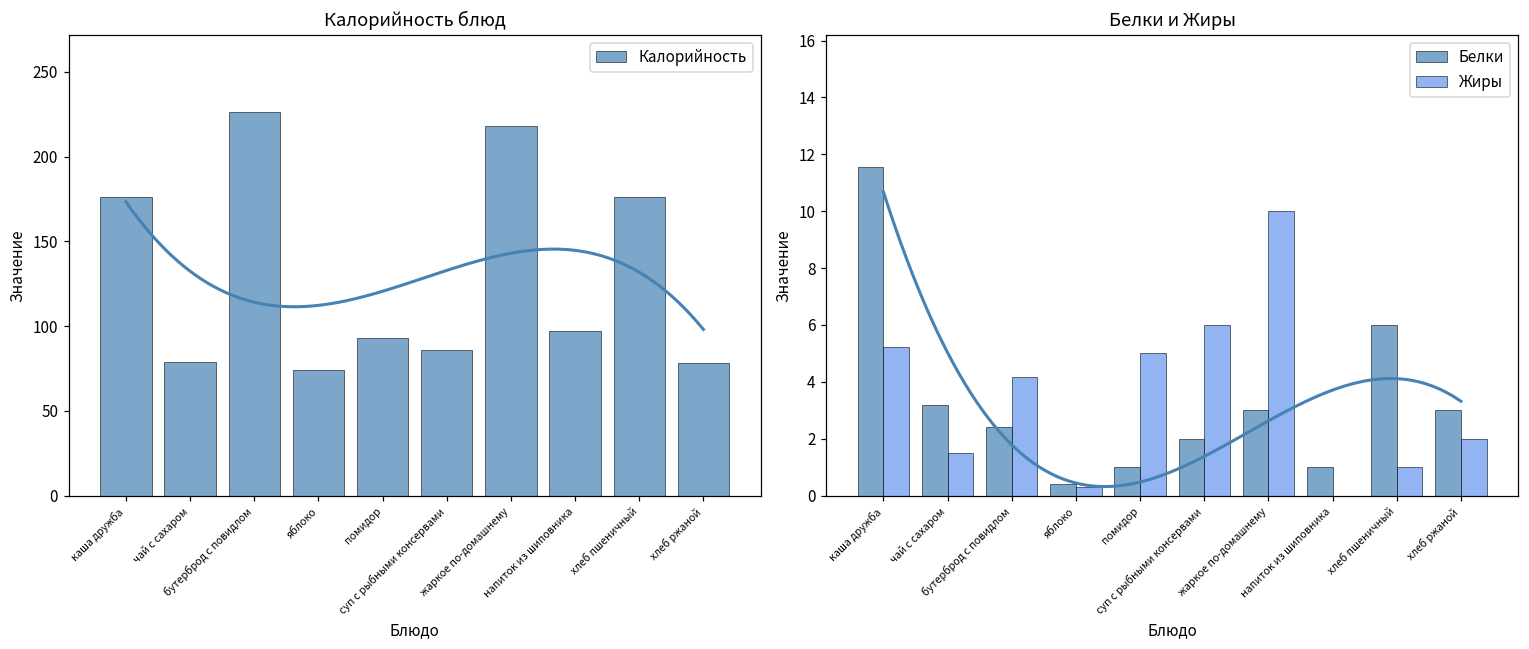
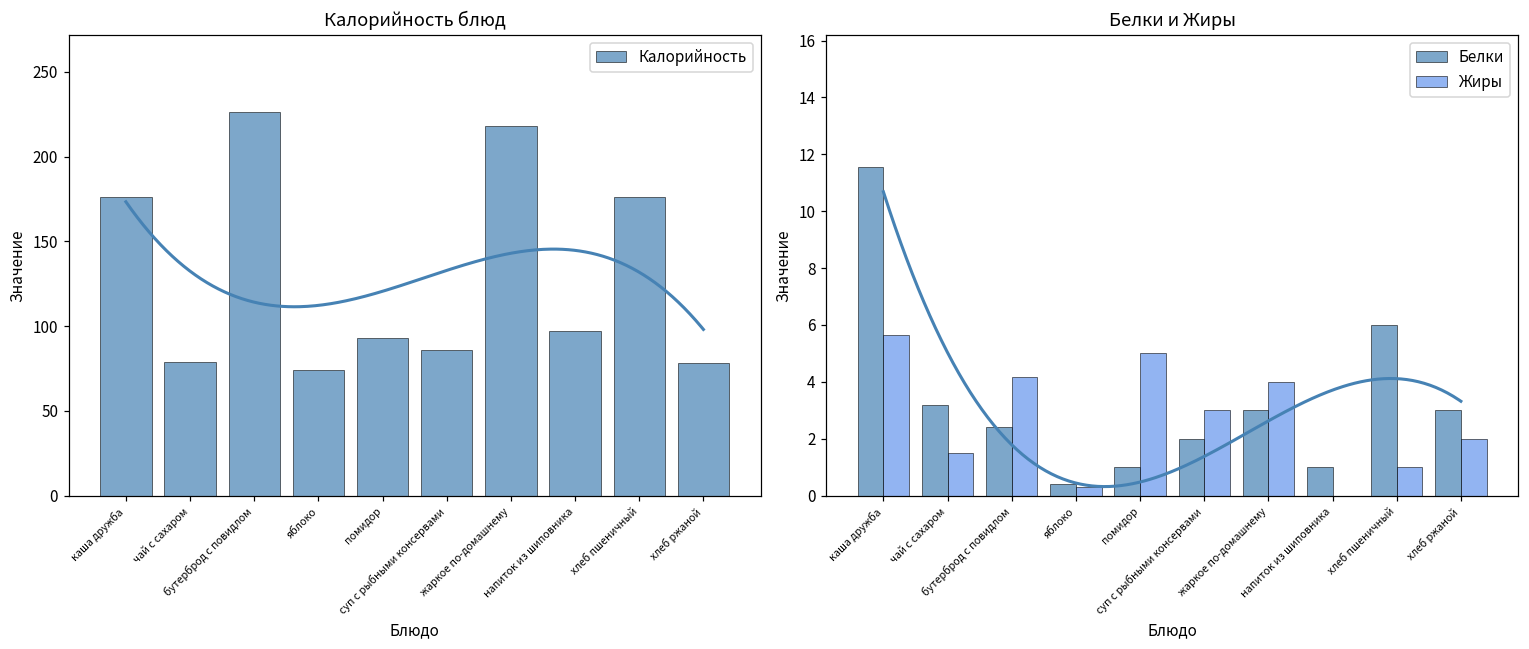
  {
    "Белки и Жиры": {
      "Жиры": {
-       "каша дружба": 5.2,
+       "каша дружба": 5.6,
        "чай с сахаром": 1.5,
        "бутерброд с повидлом": 4.2,
        "яблоко": 0.3,
        "помидор": 5.0,
-       "суп с рыбными консервами": 6,
-       "жаркое по-домашнему": 10,
+       "суп с рыбными консервами": 3,
+       "жаркое по-домашнему": 4,
        "напиток из шиповника": 0.0,
        "хлеб пшеничный": 1.0,
        "хлеб ржаной": 2.0
      }
    }
  }
